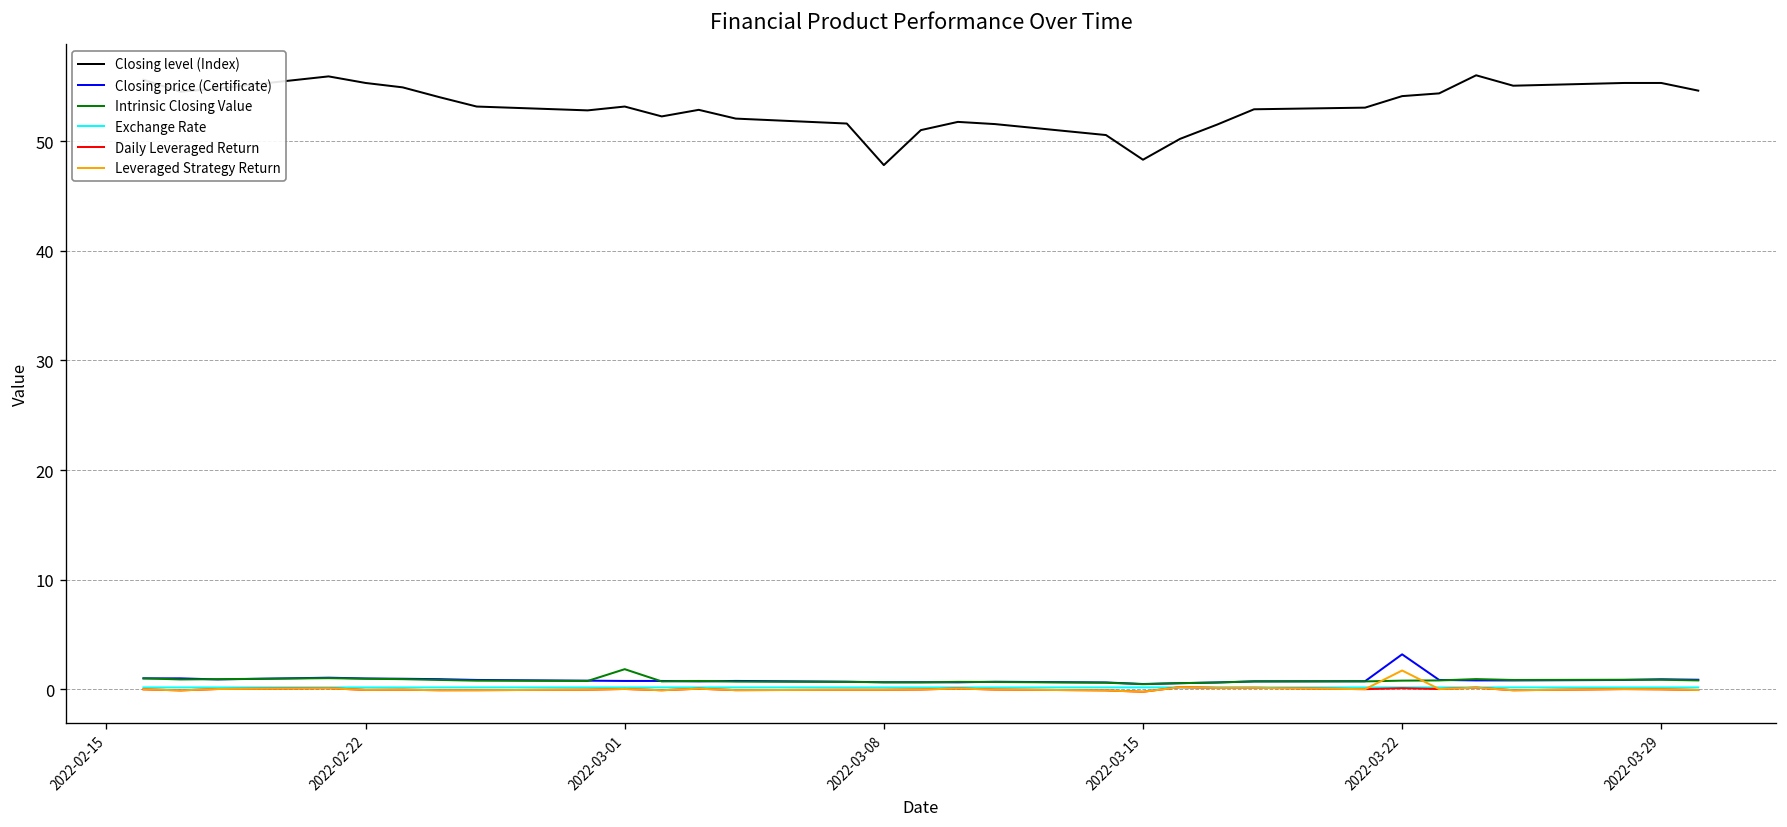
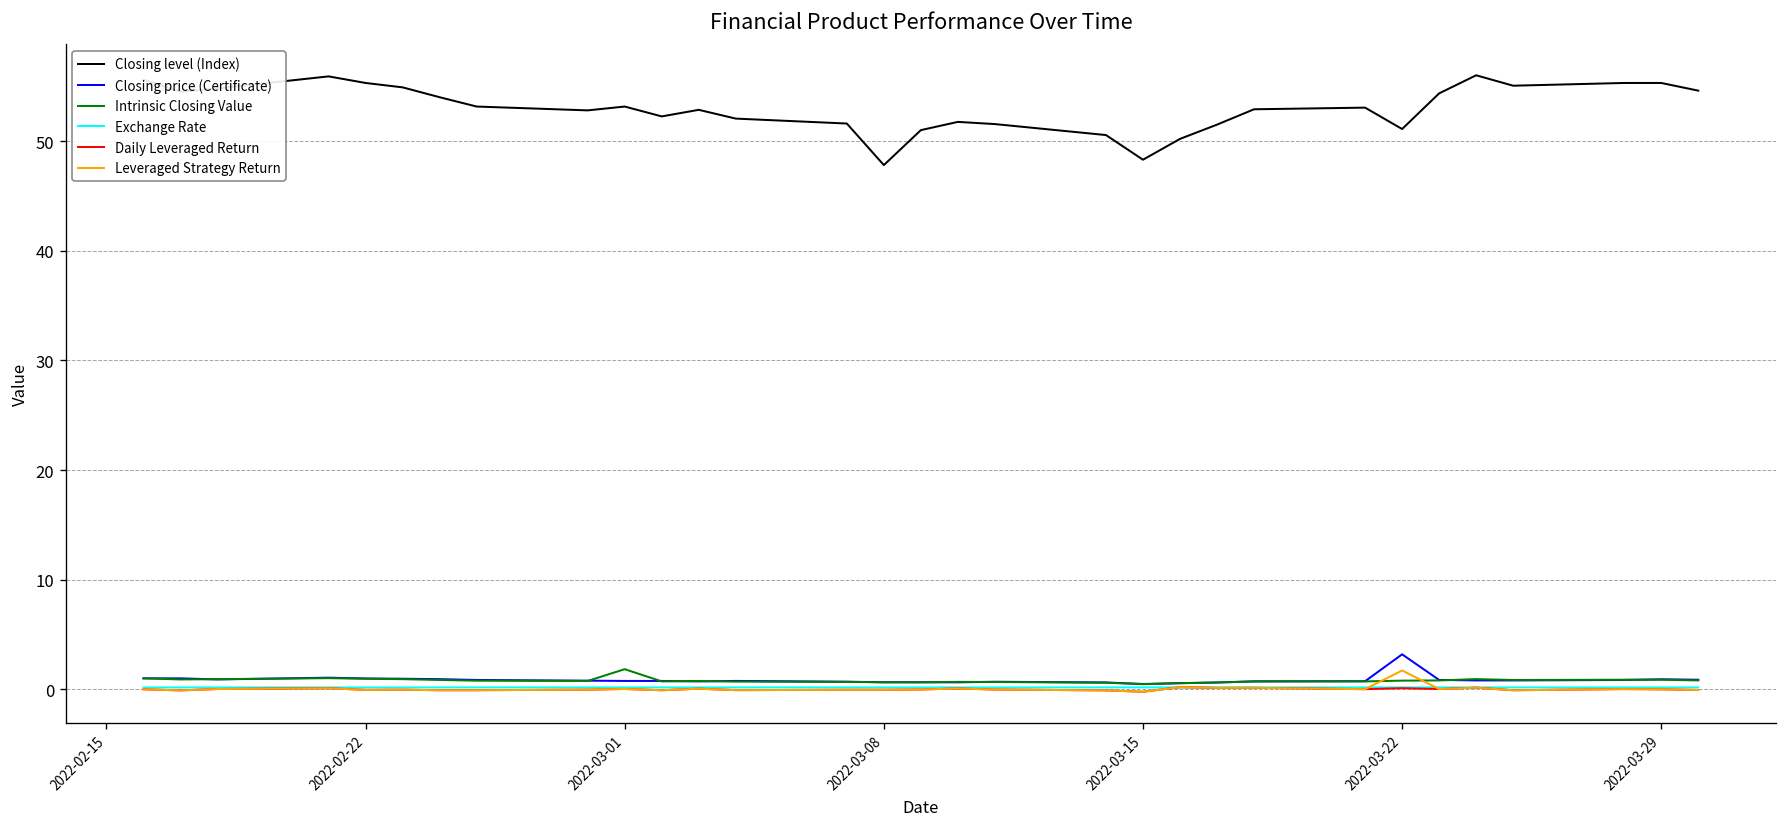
  {
    "Closing level (Index)": {
      "2022-02-22": 55,
      "2022-03-01": 53,
      "2022-03-08": 48,
      "2022-03-15": 48,
-     "2022-03-22": 54,
+     "2022-03-22": 51,
      "2022-03-29": 55
    },
    "Closing price (Certificate)": {
      "2022-03-01": 1,
      "2022-03-22": 3
    },
    "Intrinsic Closing Value": {
      "2022-03-01": 2,
      "2022-03-22": 1
    },
    "Exchange Rate": {
      "2022-03-15": 0
    },
    "Leveraged Strategy Return": {
      "2022-03-22": 2
    }
  }
